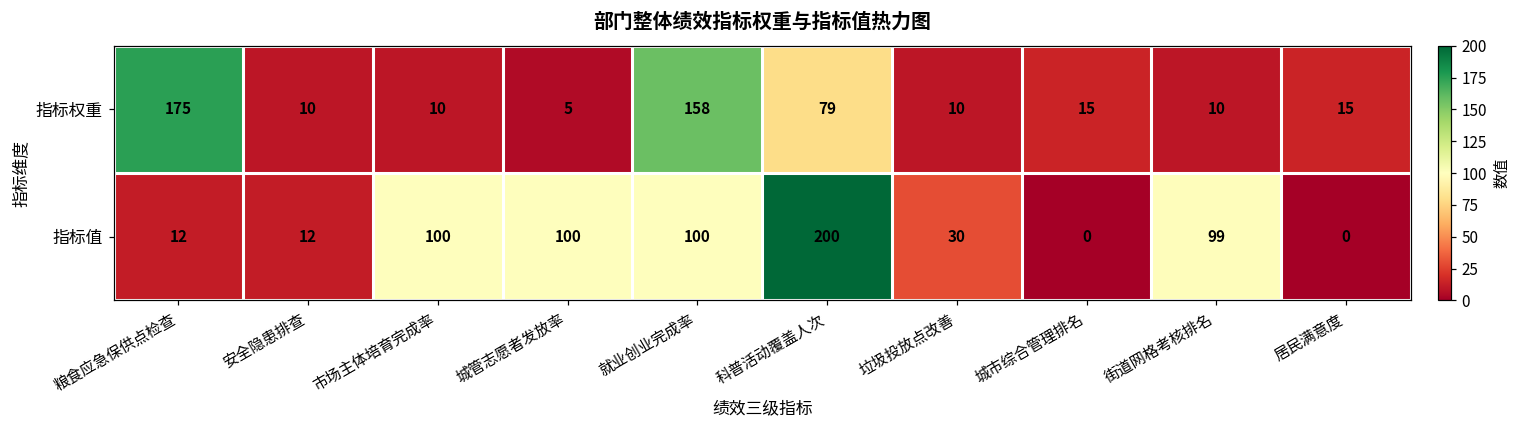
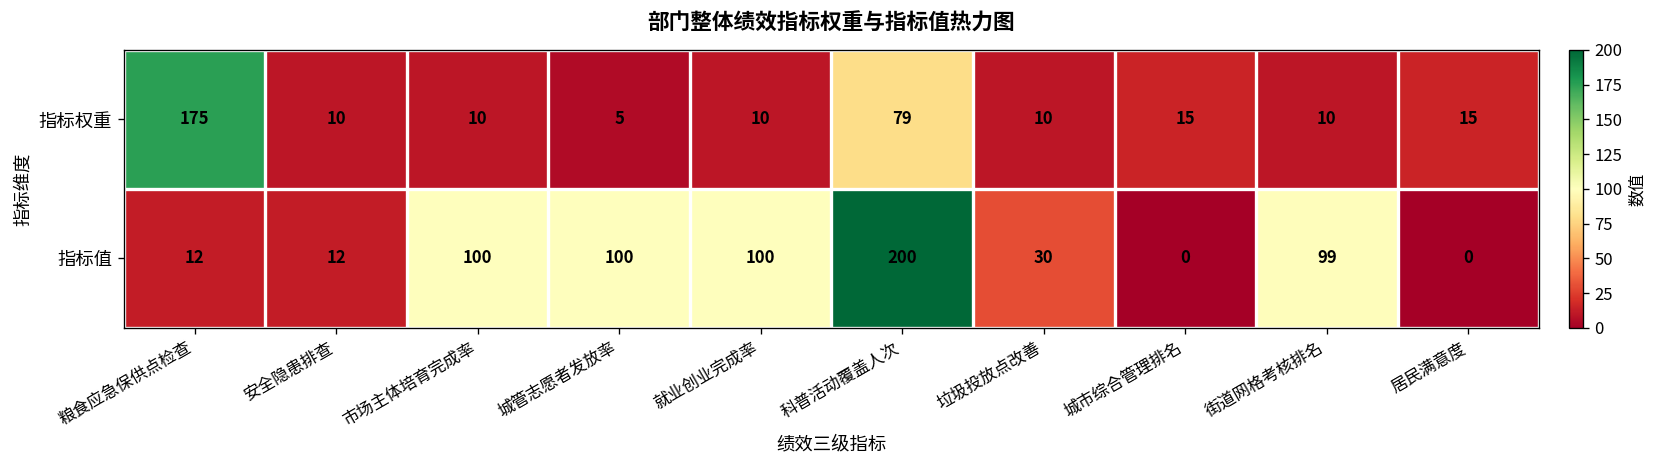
  {
    "指标权重": {
      "粮食应急保供点检查": 175,
      "安全隐患排查": 10,
      "市场主体培育完成率": 10,
      "城管志愿者发放率": 5,
-     "就业创业完成率": 158,
+     "就业创业完成率": 10,
      "科普活动覆盖人次": 79,
      "垃圾投放点改善": 10,
      "城市综合管理排名": 15,
      "街道网格考核排名": 10,
      "居民满意度": 15
    },
    "指标值": {
      "粮食应急保供点检查": 12,
      "安全隐患排查": 12,
      "市场主体培育完成率": 100,
      "城管志愿者发放率": 100,
      "就业创业完成率": 100,
      "科普活动覆盖人次": 200,
      "垃圾投放点改善": 30,
      "城市综合管理排名": 0,
      "街道网格考核排名": 99,
      "居民满意度": 0
    }
  }
